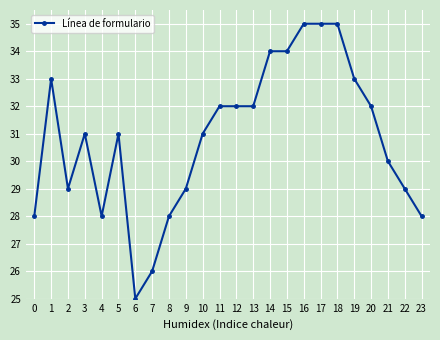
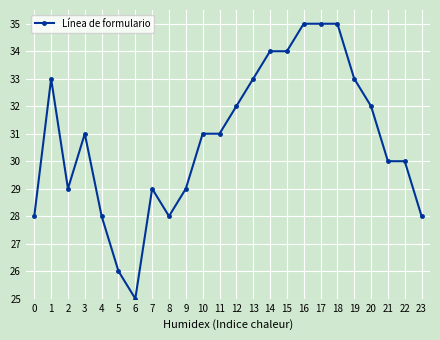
  {
    "0": 28,
    "1": 33,
    "2": 29,
    "3": 31,
    "4": 28,
-   "5": 31,
+   "5": 26,
    "6": 25,
-   "7": 26,
+   "7": 29,
    "8": 28,
    "9": 29,
    "10": 31,
-   "11": 32,
+   "11": 31,
    "12": 32,
-   "13": 32,
+   "13": 33,
    "14": 34,
    "15": 34,
    "16": 35,
    "17": 35,
    "18": 35,
    "19": 33,
    "20": 32,
    "21": 30,
-   "22": 29,
+   "22": 30,
    "23": 28
  }
